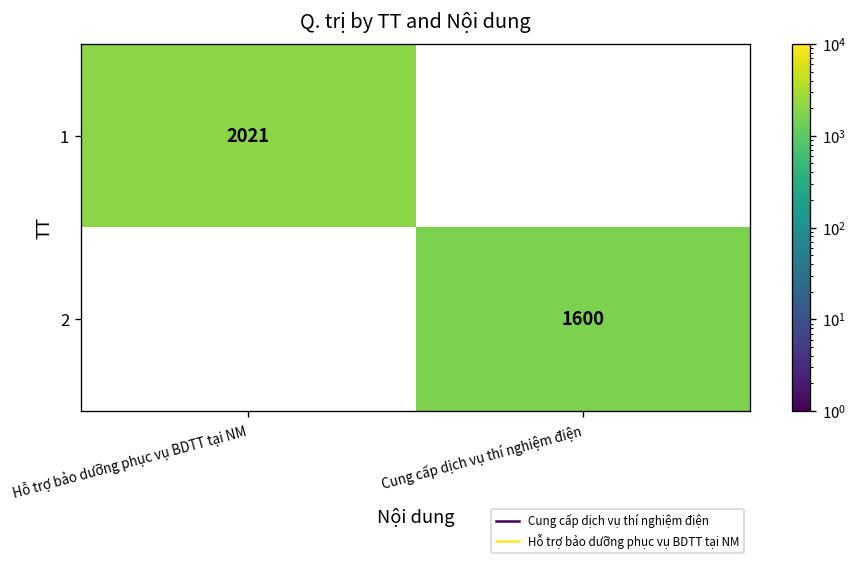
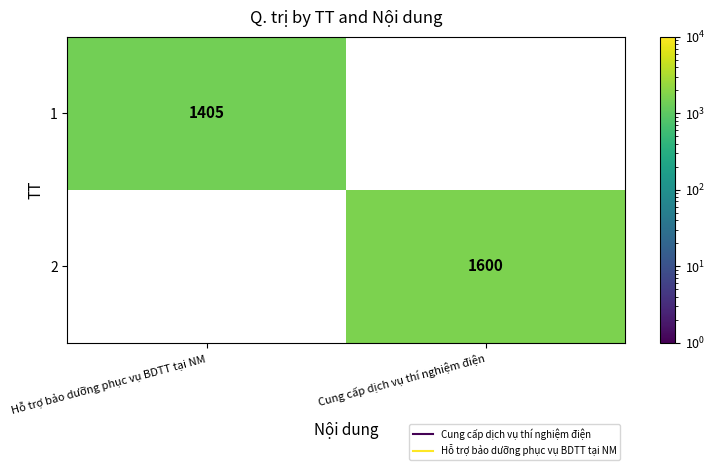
  {
    "1": {
-     "Hỗ trợ bảo dưỡng phục vụ BDTT tại NM": 2021
+     "Hỗ trợ bảo dưỡng phục vụ BDTT tại NM": 1405
    },
    "2": {
      "Cung cấp dịch vụ thí nghiệm điện": 1600
    }
  }
